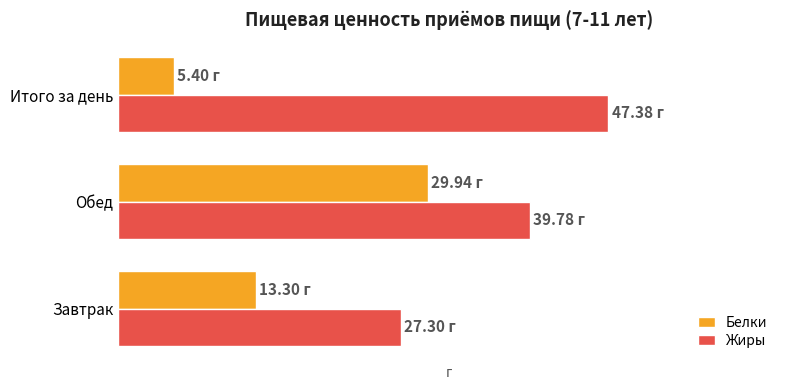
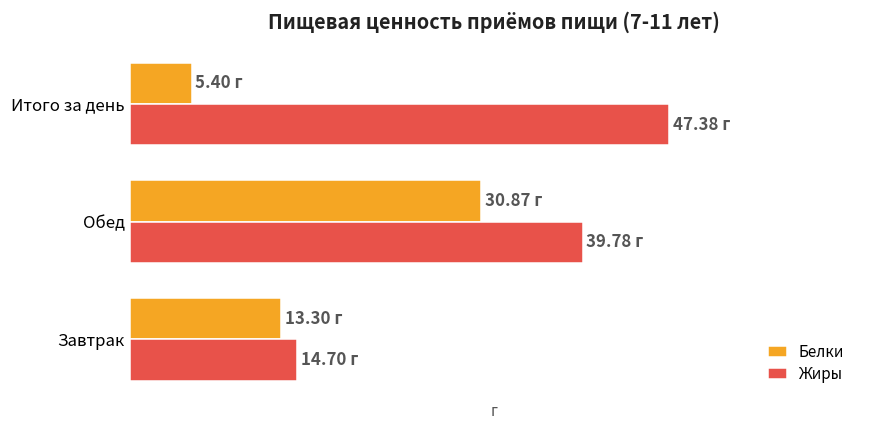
  {
    "Белки": {
      "Итого за день": 5.40,
-     "Обед": 29.94,
+     "Обед": 30.87,
      "Завтрак": 13.30
    },
    "Жиры": {
      "Итого за день": 47.38,
      "Обед": 39.78,
-     "Завтрак": 27.30
+     "Завтрак": 14.70
    }
  }
